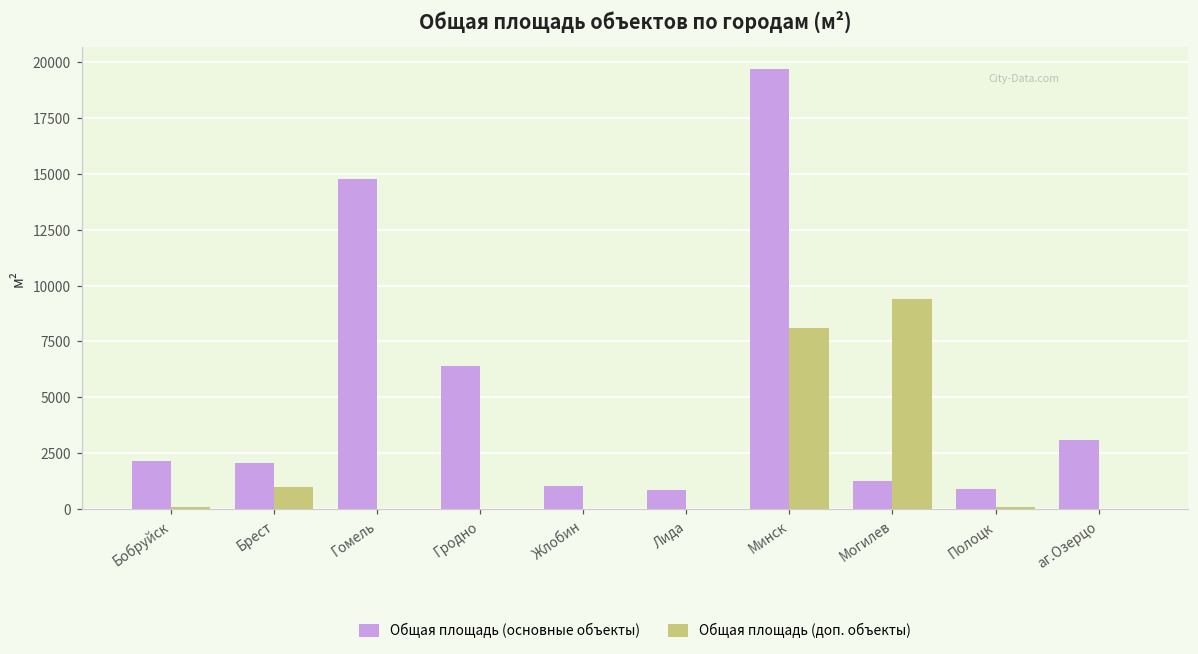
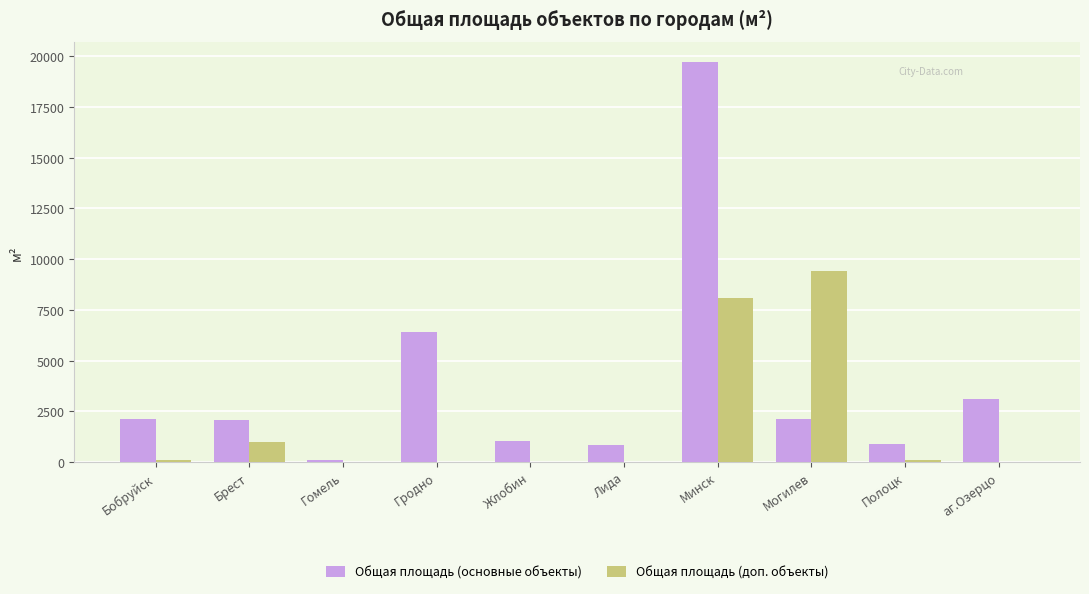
  {
    "Общая площадь (основные объекты)": {
      "Бобруйск": 2100,
      "Брест": 2100,
-     "Гомель": 14800,
+     "Гомель": 100,
      "Гродно": 6400,
      "Жлобин": 1000,
      "Лида": 800,
      "Минск": 19700,
-     "Могилев": 1300,
+     "Могилев": 2100,
      "Полоцк": 900,
      "аг.Озерцо": 3100
    },
    "Общая площадь (доп. объекты)": {
      "Брест": 1000,
      "Гомель": 0,
      "Гродно": 0,
      "Жлобин": 0,
      "Лида": 0,
      "Минск": 8100,
      "Могилев": 9400,
      "аг.Озерцо": 0
    }
  }
